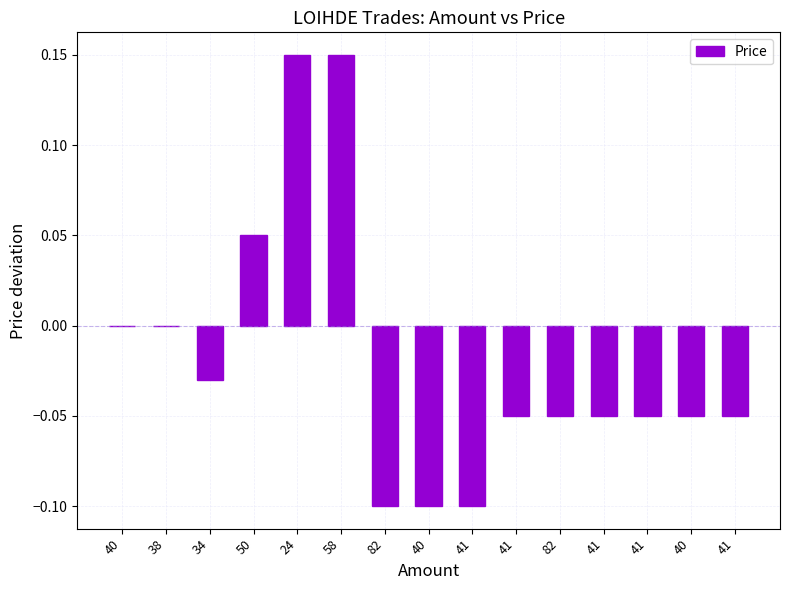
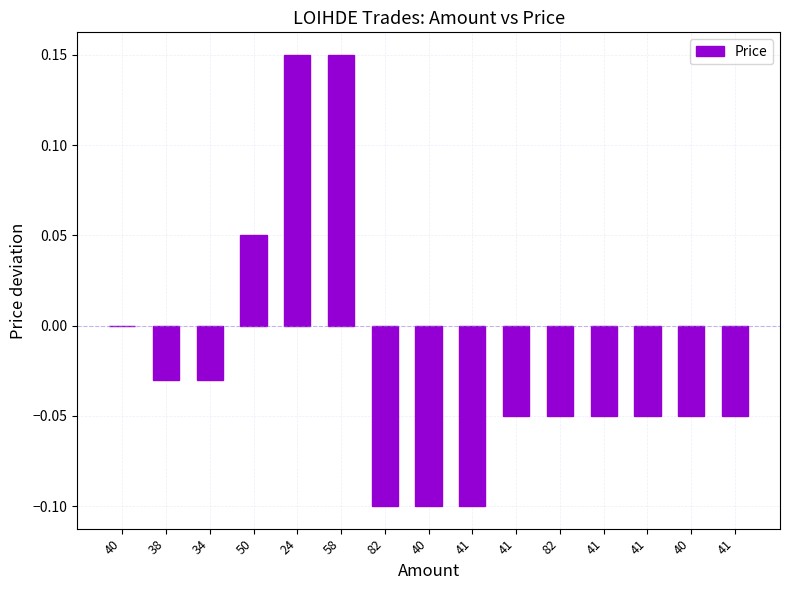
  {
-   "38": 0.000,
+   "38": -0.030,
    "34": -0.030,
    "50": 0.050,
    "24": 0.150,
    "58": 0.150
  }
